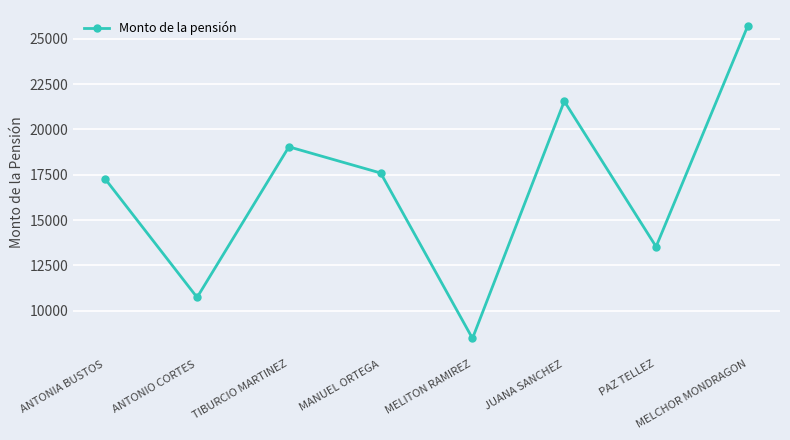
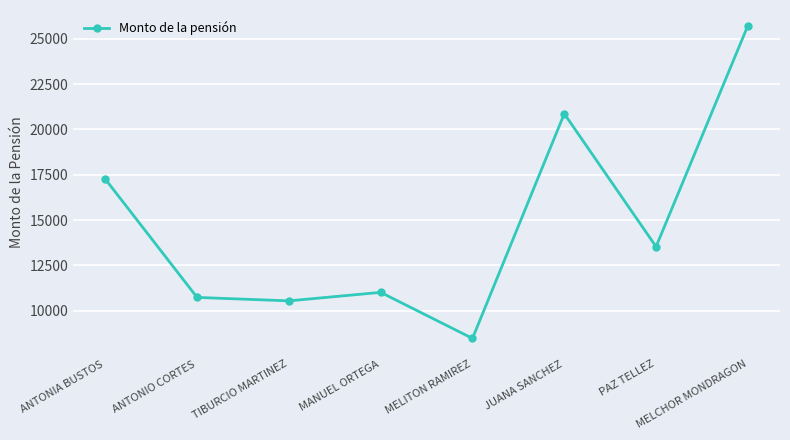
  {
    "ANTONIA BUSTOS": 17300,
    "ANTONIO CORTES": 10700,
-   "TIBURCIO MARTINEZ": 19000,
-   "MANUEL ORTEGA": 17600,
+   "TIBURCIO MARTINEZ": 10500,
+   "MANUEL ORTEGA": 11000,
    "MELITON RAMIREZ": 8500,
-   "JUANA SANCHEZ": 21600,
+   "JUANA SANCHEZ": 20900,
    "PAZ TELLEZ": 13500,
    "MELCHOR MONDRAGON": 25700
  }
